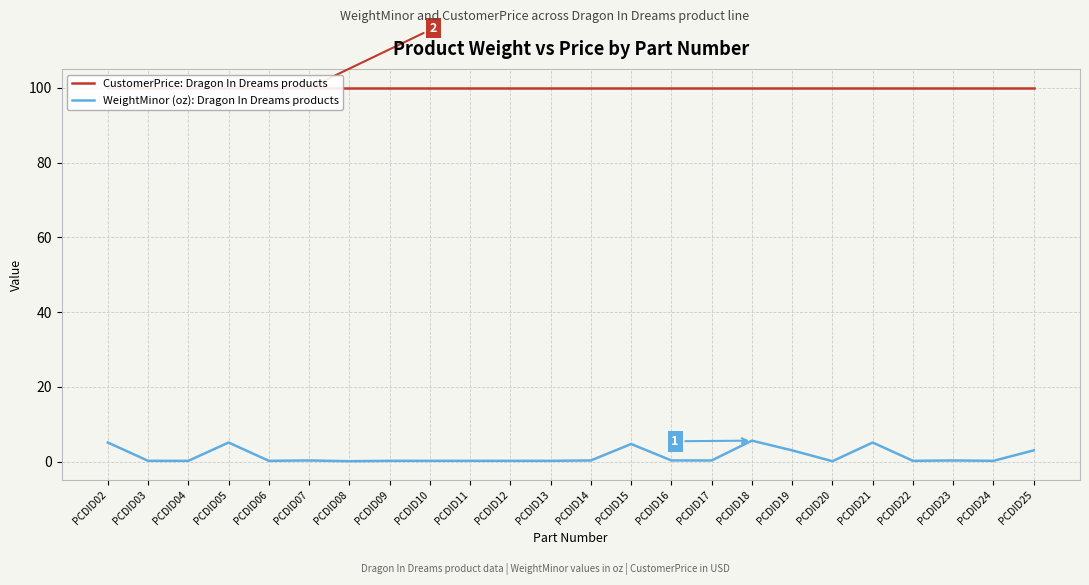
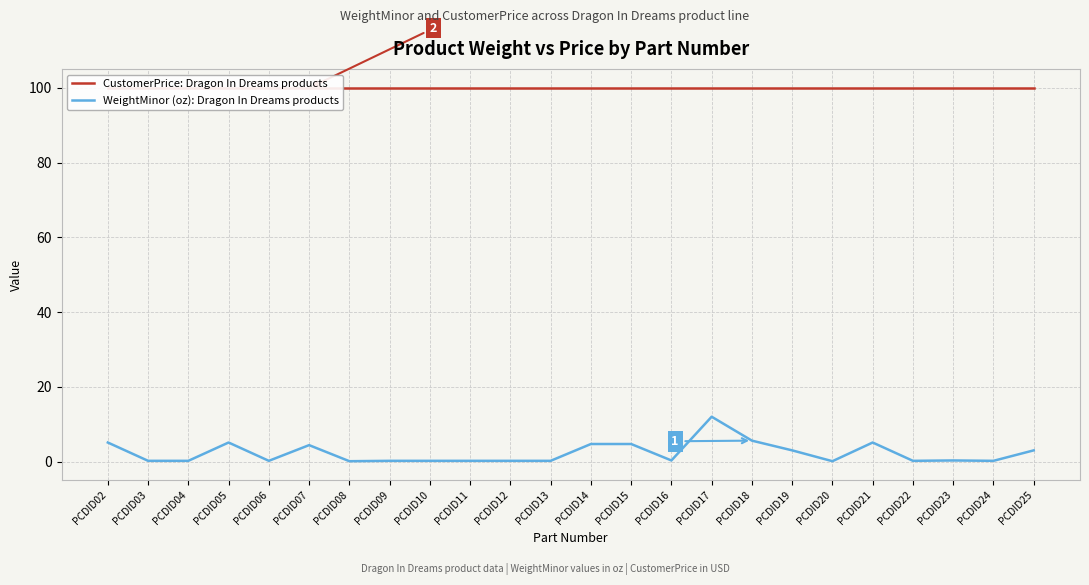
  {
    "CustomerPrice: Dragon In Dreams products": {
      "PCDID08": 100,
      "PCDID09": 100,
      "PCDID10": 100,
      "PCDID11": 100,
      "PCDID12": 100,
      "PCDID13": 100,
      "PCDID14": 100,
      "PCDID15": 100,
      "PCDID16": 100,
      "PCDID17": 100,
      "PCDID18": 100,
      "PCDID19": 100,
      "PCDID20": 100,
      "PCDID21": 100,
      "PCDID22": 100,
      "PCDID23": 100,
      "PCDID24": 100,
      "PCDID25": 100
    },
    "WeightMinor (oz): Dragon In Dreams products": {
      "PCDID02": 5,
      "PCDID03": 0,
      "PCDID04": 0,
      "PCDID05": 5,
      "PCDID06": 0,
-     "PCDID07": 0,
+     "PCDID07": 4,
      "PCDID08": 0,
      "PCDID09": 0,
      "PCDID10": 0,
      "PCDID11": 0,
      "PCDID12": 0,
      "PCDID13": 0,
-     "PCDID14": 0,
+     "PCDID14": 5,
      "PCDID15": 5,
      "PCDID16": 0,
-     "PCDID17": 0,
+     "PCDID17": 12,
      "PCDID18": 6,
      "PCDID19": 3,
      "PCDID20": 0,
      "PCDID21": 5,
      "PCDID22": 0,
      "PCDID23": 0,
      "PCDID24": 0,
      "PCDID25": 3
    }
  }
